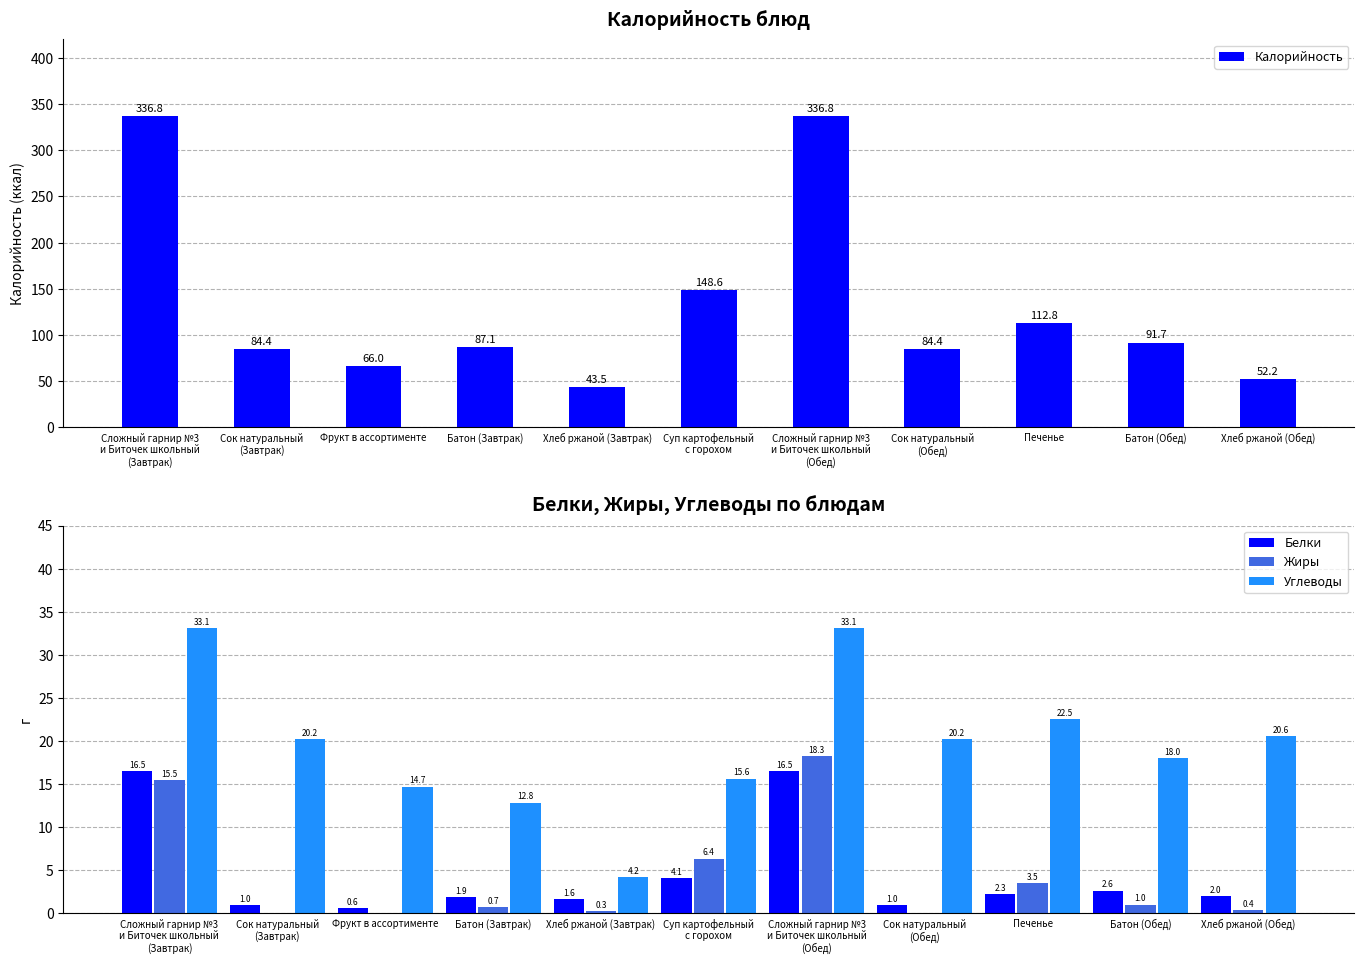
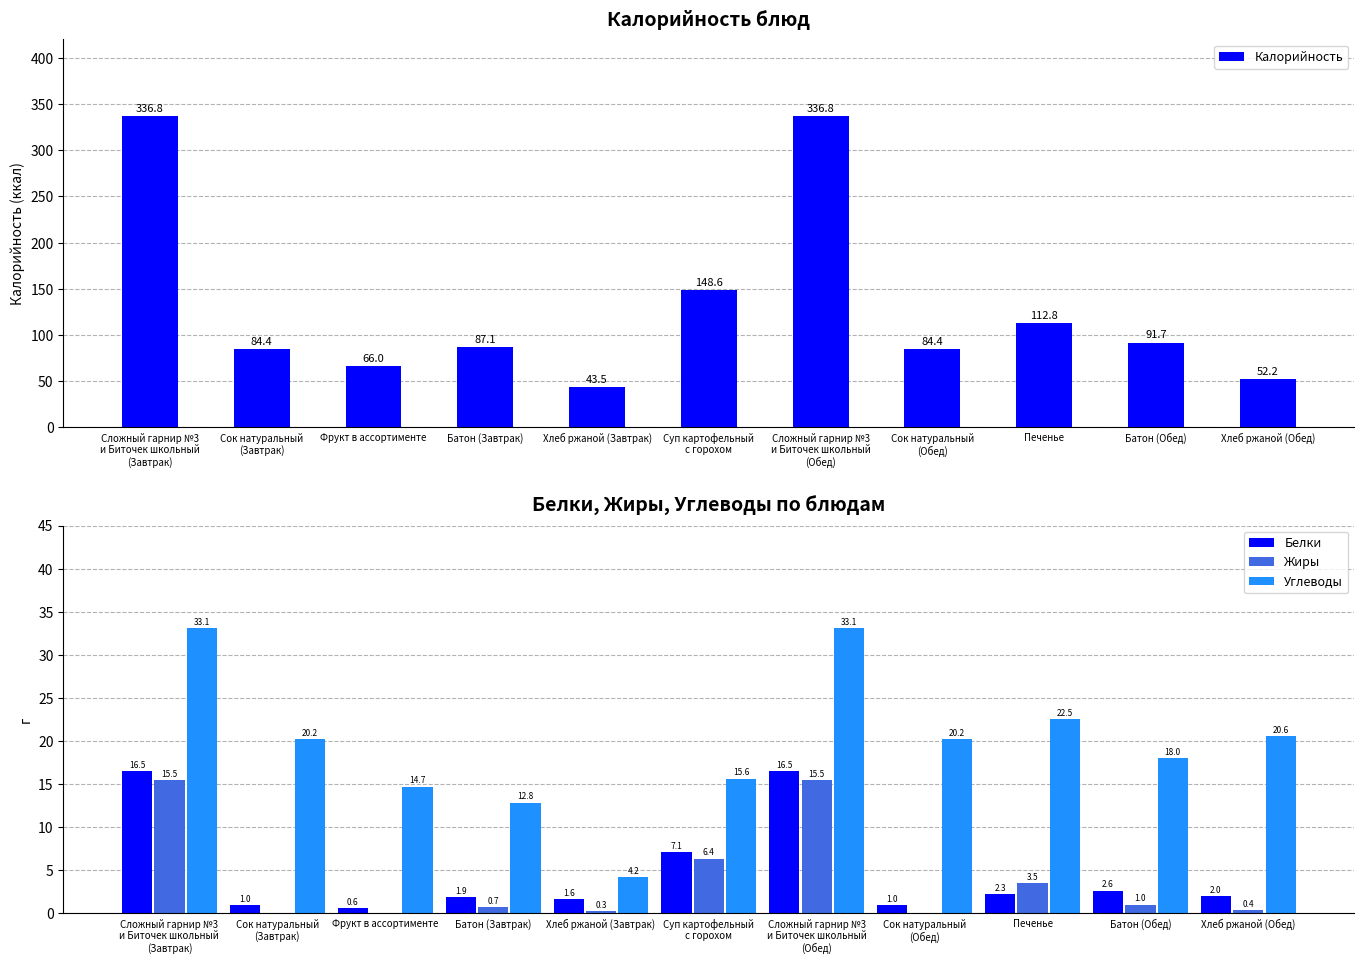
  {
    "Калорийность блюд": {
      "Сложный гарнир №3 и Биточек школьный (Завтрак)": 336.8,
      "Сок натуральный (Завтрак)": 84.4,
      "Фрукт в ассортименте": 66.0,
      "Батон (Завтрак)": 87.1,
      "Хлеб ржаной (Завтрак)": 43.5,
      "Суп картофельный с горохом": 148.6,
      "Сложный гарнир №3 и Биточек школьный (Обед)": 336.8,
      "Сок натуральный (Обед)": 84.4,
      "Печенье": 112.8,
      "Батон (Обед)": 91.7,
      "Хлеб ржаной (Обед)": 52.2
    },
    "Белки, Жиры, Углеводы по блюдам": {
      "Белки": {
        "Сложный гарнир №3 и Биточек школьный (Завтрак)": 16.5,
        "Сок натуральный (Завтрак)": 1.0,
        "Фрукт в ассортименте": 0.6,
        "Батон (Завтрак)": 1.9,
        "Хлеб ржаной (Завтрак)": 1.6,
-       "Суп картофельный с горохом": 4.1,
+       "Суп картофельный с горохом": 7.1,
        "Сложный гарнир №3 и Биточек школьный (Обед)": 16.5,
        "Сок натуральный (Обед)": 1.0,
        "Печенье": 2.3,
        "Батон (Обед)": 2.6,
        "Хлеб ржаной (Обед)": 2.0
      },
      "Жиры": {
        "Сложный гарнир №3 и Биточек школьный (Завтрак)": 15.5,
        "Батон (Завтрак)": 0.7,
        "Хлеб ржаной (Завтрак)": 0.3,
        "Суп картофельный с горохом": 6.4,
-       "Сложный гарнир №3 и Биточек школьный (Обед)": 18.3,
+       "Сложный гарнир №3 и Биточек школьный (Обед)": 15.5,
        "Печенье": 3.5,
        "Батон (Обед)": 1.0,
        "Хлеб ржаной (Обед)": 0.4
      },
      "Углеводы": {
        "Сложный гарнир №3 и Биточек школьный (Завтрак)": 33.1,
        "Сок натуральный (Завтрак)": 20.2,
        "Фрукт в ассортименте": 14.7,
        "Батон (Завтрак)": 12.8,
        "Хлеб ржаной (Завтрак)": 4.2,
        "Суп картофельный с горохом": 15.6,
        "Сложный гарнир №3 и Биточек школьный (Обед)": 33.1,
        "Сок натуральный (Обед)": 20.2,
        "Печенье": 22.5,
        "Батон (Обед)": 18.0,
        "Хлеб ржаной (Обед)": 20.6
      }
    }
  }
